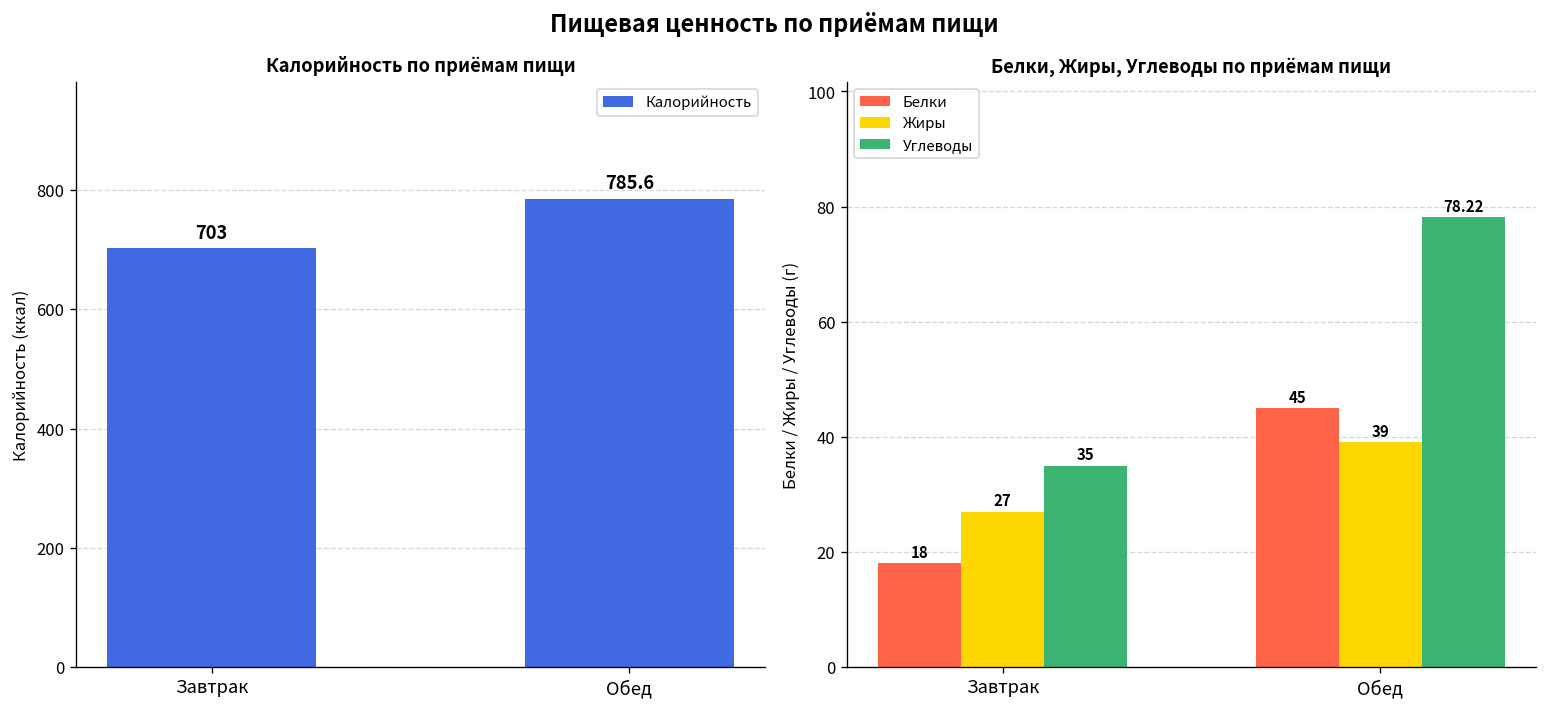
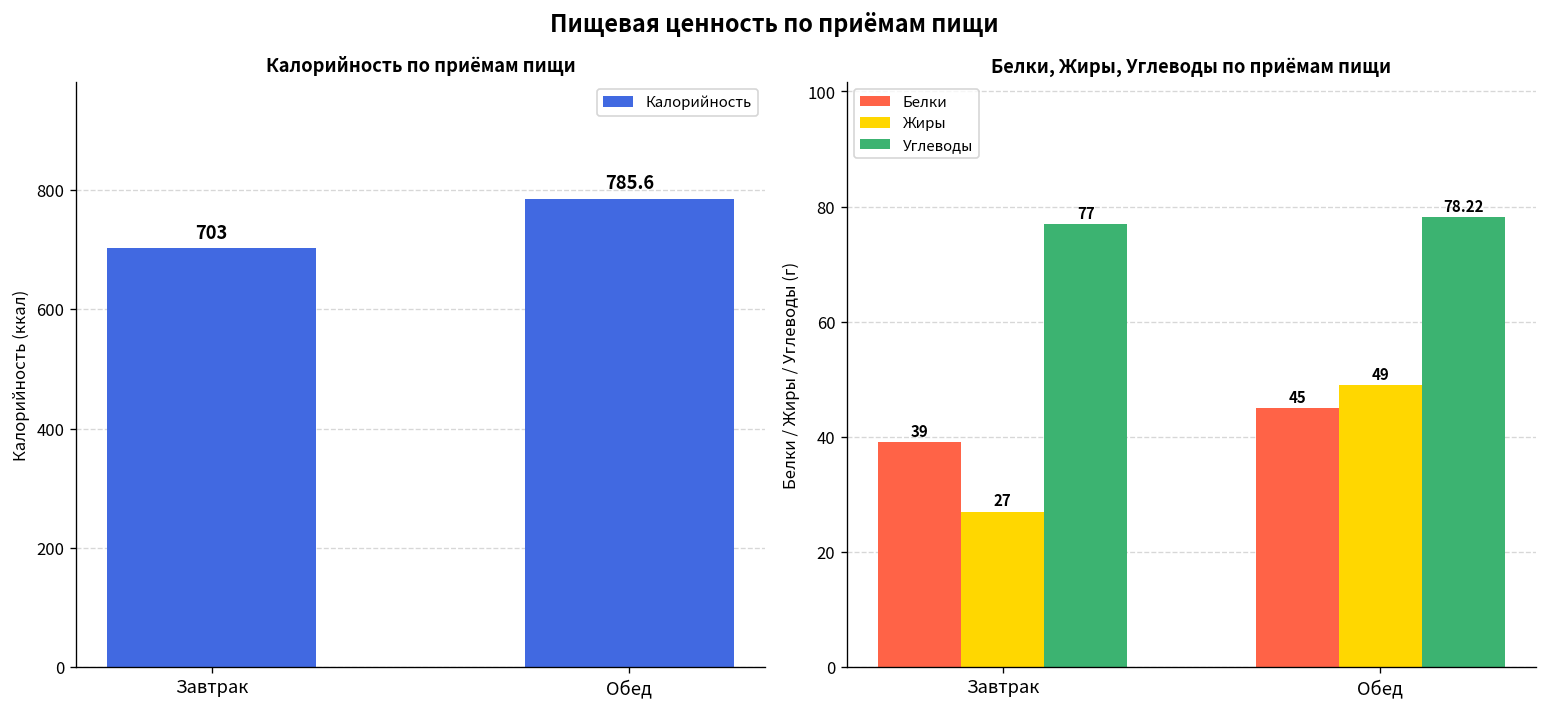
  {
    "Калорийность по приёмам пищи": {
      "Завтрак": 703,
      "Обед": 785.6
    },
    "Белки, Жиры, Углеводы по приёмам пищи": {
      "Белки": {
-       "Завтрак": 18,
+       "Завтрак": 39,
        "Обед": 45
      },
      "Жиры": {
        "Завтрак": 27,
-       "Обед": 39
+       "Обед": 49
      },
      "Углеводы": {
-       "Завтрак": 35,
+       "Завтрак": 77,
        "Обед": 78.22
      }
    }
  }
